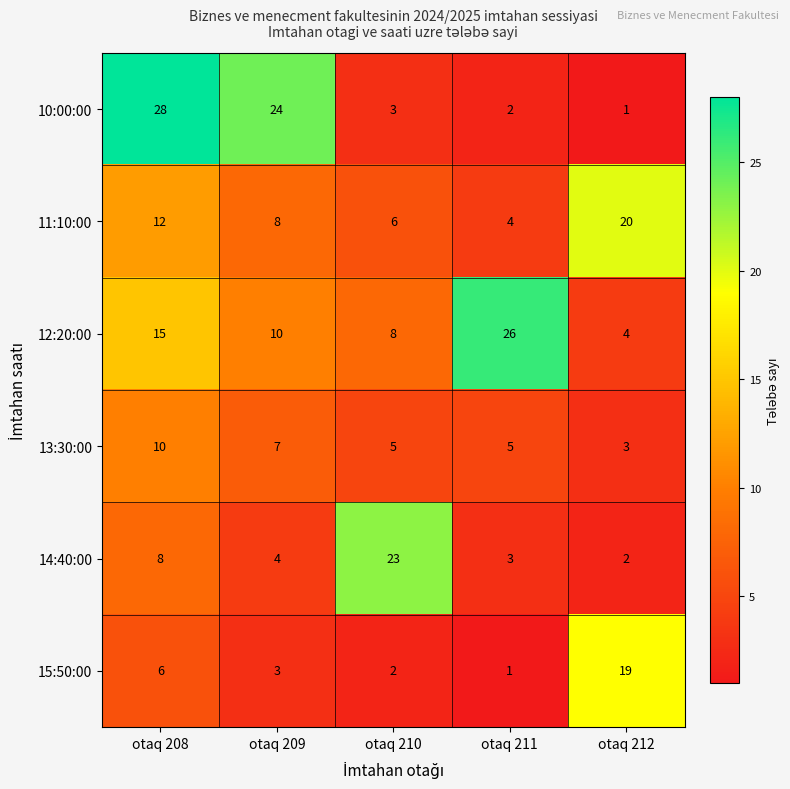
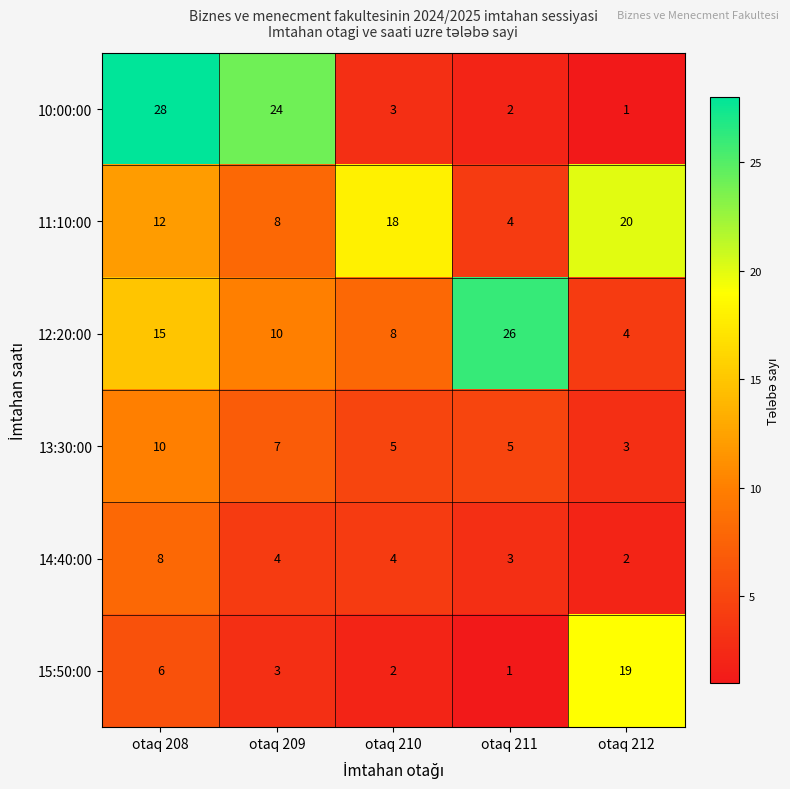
  {
    "10:00:00": {
      "otaq 208": 28,
      "otaq 209": 24,
      "otaq 210": 3,
      "otaq 211": 2,
      "otaq 212": 1
    },
    "11:10:00": {
      "otaq 208": 12,
      "otaq 209": 8,
-     "otaq 210": 6,
+     "otaq 210": 18,
      "otaq 211": 4,
      "otaq 212": 20
    },
    "12:20:00": {
      "otaq 208": 15,
      "otaq 209": 10,
      "otaq 210": 8,
      "otaq 211": 26,
      "otaq 212": 4
    },
    "13:30:00": {
      "otaq 208": 10,
      "otaq 209": 7,
      "otaq 210": 5,
      "otaq 211": 5,
      "otaq 212": 3
    },
    "14:40:00": {
      "otaq 208": 8,
      "otaq 209": 4,
-     "otaq 210": 23,
+     "otaq 210": 4,
      "otaq 211": 3,
      "otaq 212": 2
    },
    "15:50:00": {
      "otaq 208": 6,
      "otaq 209": 3,
      "otaq 210": 2,
      "otaq 211": 1,
      "otaq 212": 19
    }
  }
